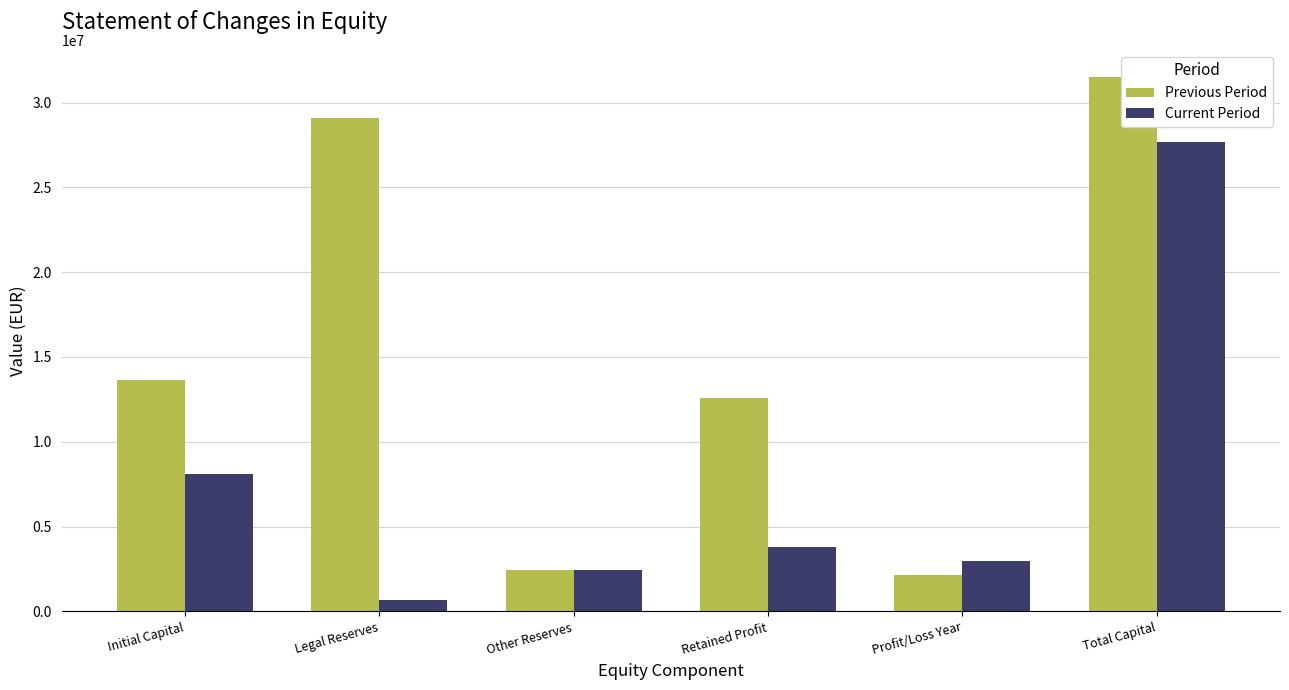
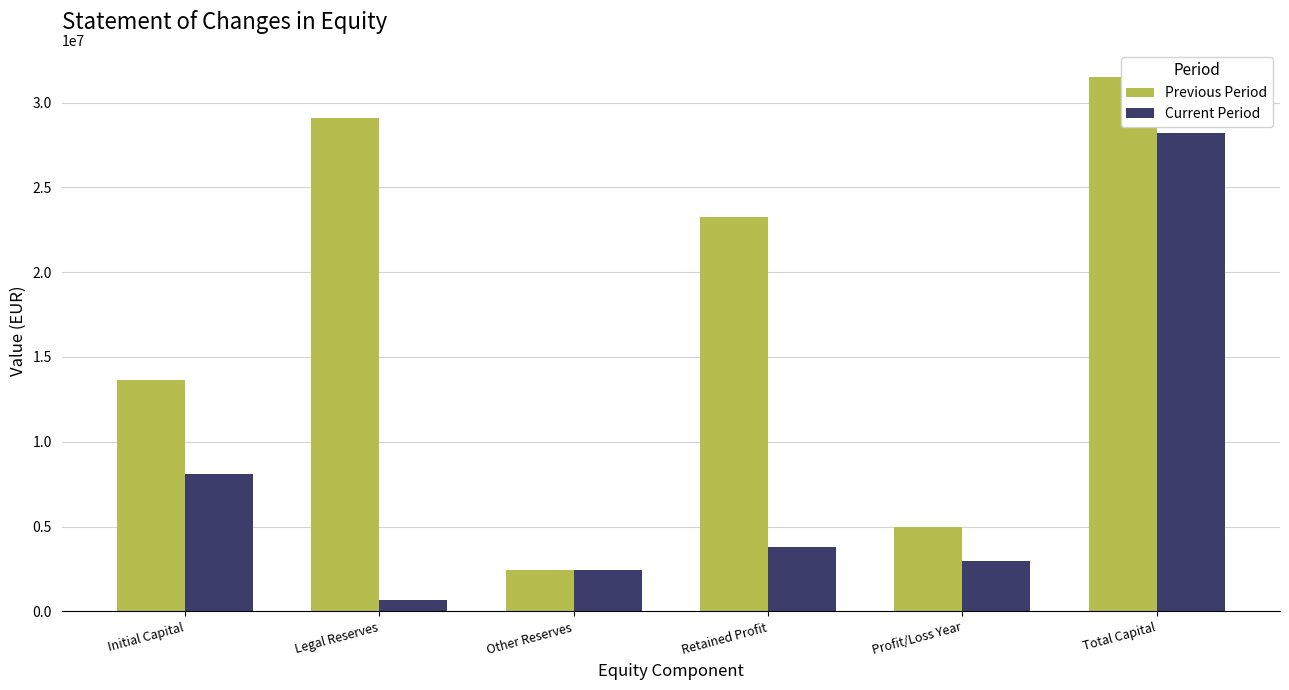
  {
    "Previous Period": {
      "Initial Capital": 13700000,
      "Legal Reserves": 29100000,
      "Other Reserves": 2400000,
-     "Retained Profit": 12600000,
-     "Profit/Loss Year": 2200000
+     "Retained Profit": 23200000,
+     "Profit/Loss Year": 5000000
    },
    "Current Period": {
      "Initial Capital": 8100000,
      "Legal Reserves": 700000,
      "Other Reserves": 2400000,
      "Retained Profit": 3800000,
      "Profit/Loss Year": 3000000,
-     "Total Capital": 27700000
+     "Total Capital": 28200000
    }
  }
